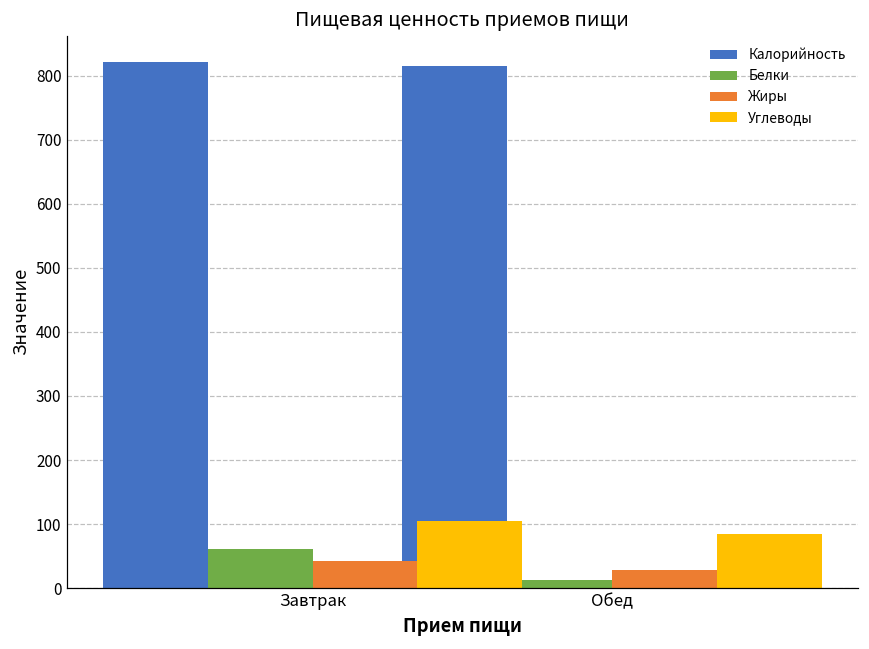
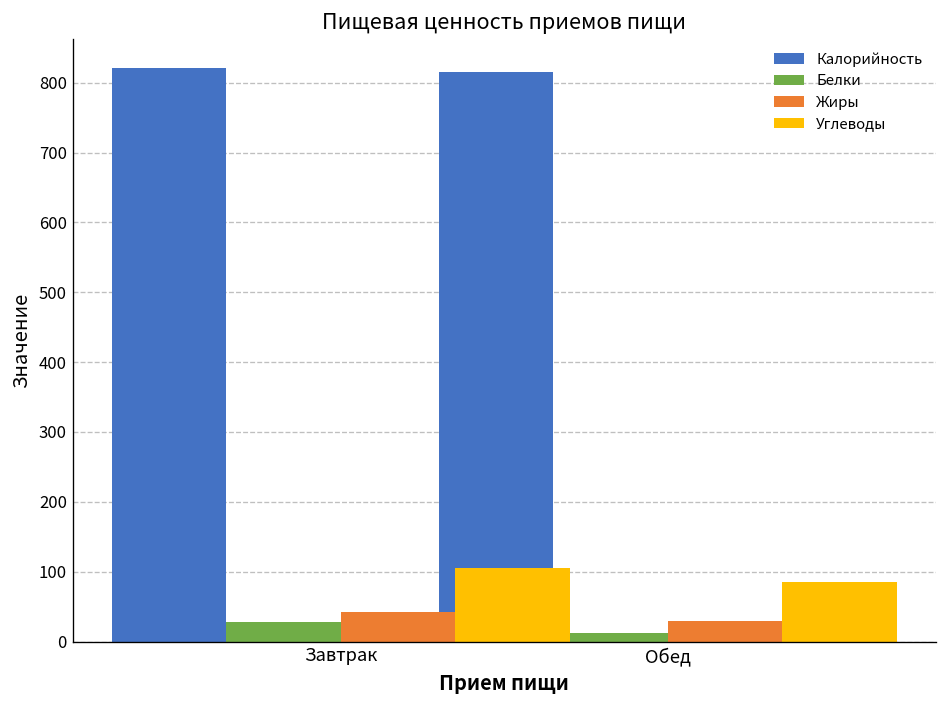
  {
    "Белки": {
-     "Завтрак": 60,
+     "Завтрак": 30,
      "Обед": 10
    },
    "Жиры": {
      "Завтрак": 40,
      "Обед": 30
    }
  }
